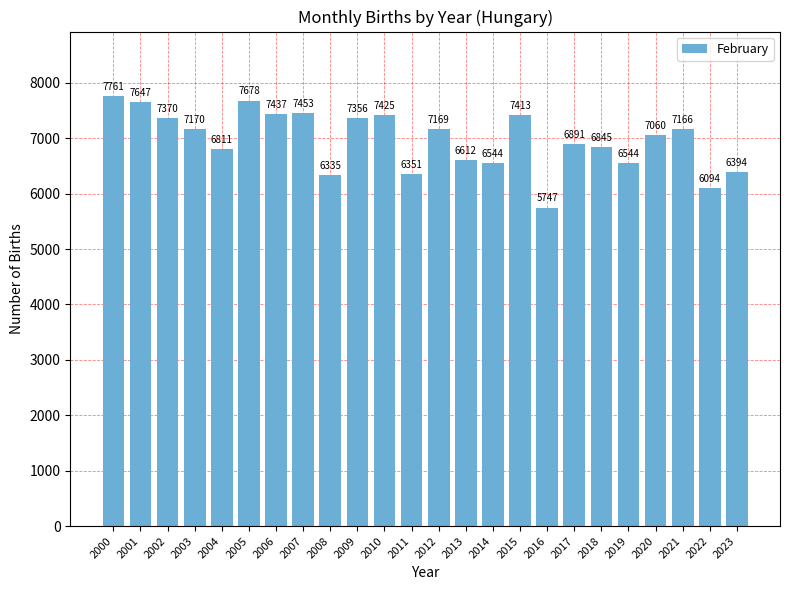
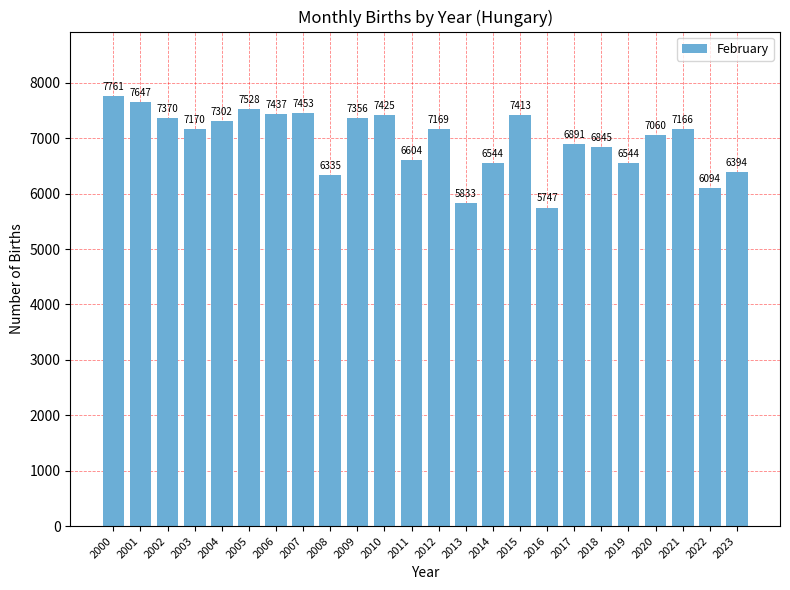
  {
    "2000": 7761,
    "2001": 7647,
    "2002": 7370,
    "2003": 7170,
-   "2004": 6811,
-   "2005": 7678,
+   "2004": 7302,
+   "2005": 7528,
    "2006": 7437,
    "2007": 7453,
    "2008": 6335,
    "2009": 7356,
    "2010": 7425,
-   "2011": 6351,
+   "2011": 6604,
    "2012": 7169,
-   "2013": 6612,
+   "2013": 5833,
    "2014": 6544,
    "2015": 7413,
    "2016": 5747,
    "2017": 6891,
    "2018": 6845,
    "2019": 6544,
    "2020": 7060,
    "2021": 7166,
    "2022": 6094,
    "2023": 6394
  }
